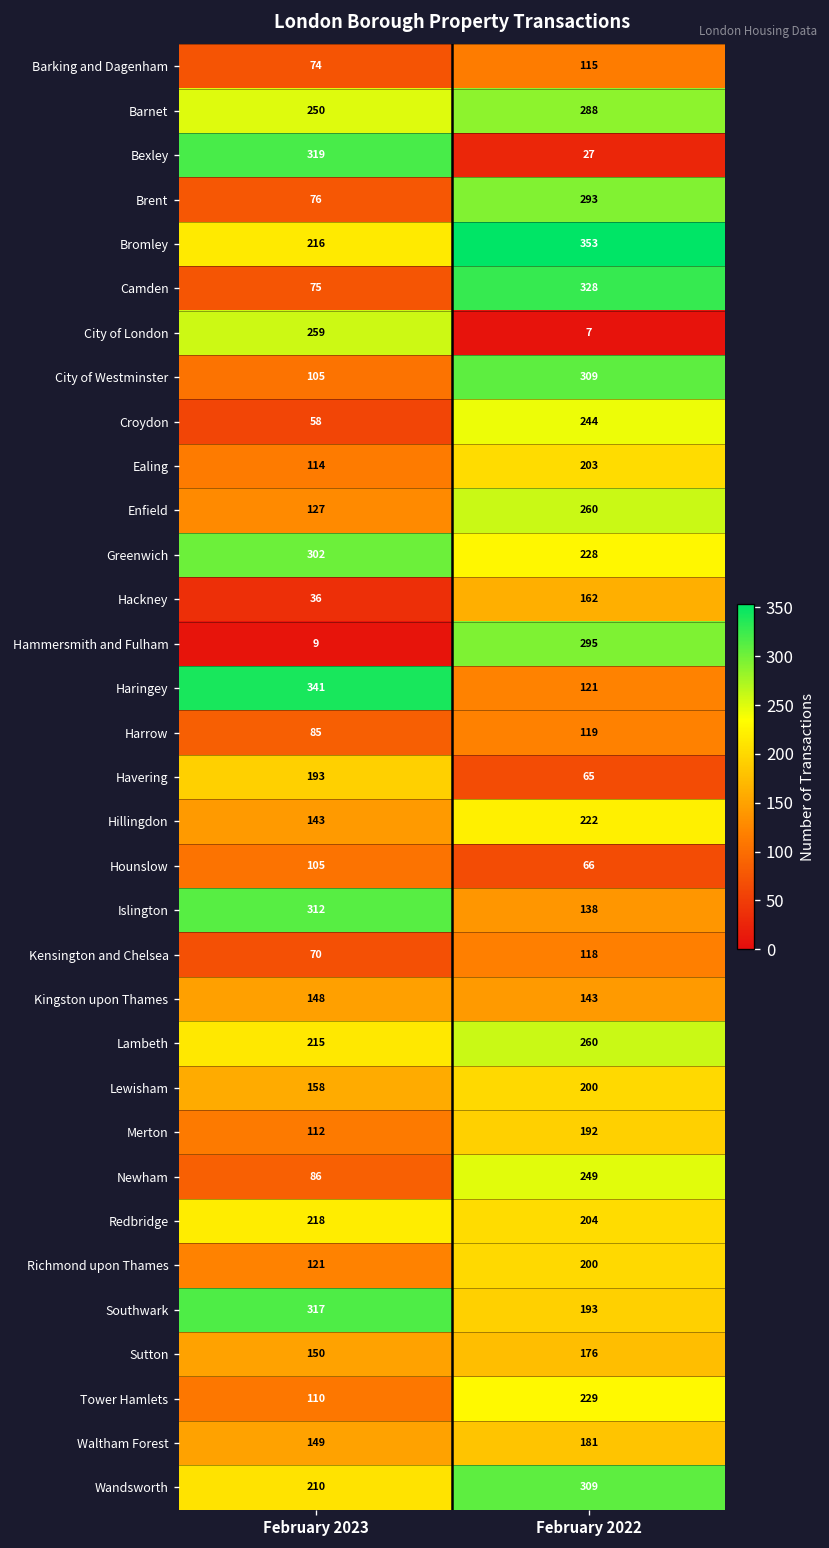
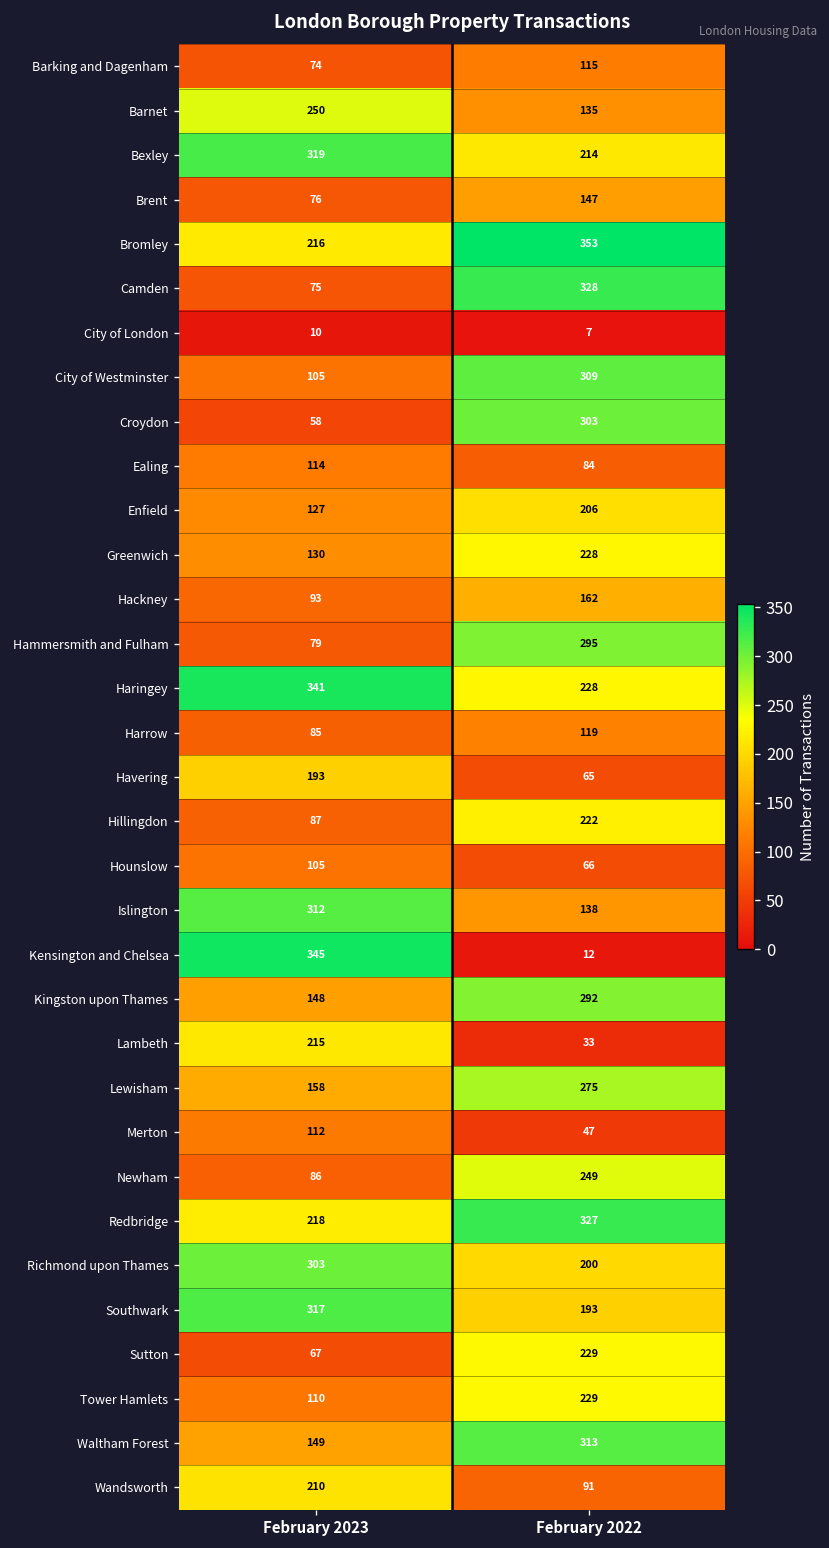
  {
    "Barking and Dagenham": {
      "February 2023": 74,
      "February 2022": 115
    },
    "Barnet": {
      "February 2023": 250,
-     "February 2022": 288
+     "February 2022": 135
    },
    "Bexley": {
      "February 2023": 319,
-     "February 2022": 27
+     "February 2022": 214
    },
    "Brent": {
      "February 2023": 76,
-     "February 2022": 293
+     "February 2022": 147
    },
    "Bromley": {
      "February 2023": 216,
      "February 2022": 353
    },
    "Camden": {
      "February 2023": 75,
      "February 2022": 328
    },
    "City of London": {
-     "February 2023": 259,
+     "February 2023": 10,
      "February 2022": 7
    },
    "City of Westminster": {
      "February 2023": 105,
      "February 2022": 309
    },
    "Croydon": {
      "February 2023": 58,
-     "February 2022": 244
+     "February 2022": 303
    },
    "Ealing": {
      "February 2023": 114,
-     "February 2022": 203
+     "February 2022": 84
    },
    "Enfield": {
      "February 2023": 127,
-     "February 2022": 260
+     "February 2022": 206
    },
    "Greenwich": {
-     "February 2023": 302,
+     "February 2023": 130,
      "February 2022": 228
    },
    "Hackney": {
-     "February 2023": 36,
+     "February 2023": 93,
      "February 2022": 162
    },
    "Hammersmith and Fulham": {
-     "February 2023": 9,
+     "February 2023": 79,
      "February 2022": 295
    },
    "Haringey": {
      "February 2023": 341,
-     "February 2022": 121
+     "February 2022": 228
    },
    "Harrow": {
      "February 2023": 85,
      "February 2022": 119
    },
    "Havering": {
      "February 2023": 193,
      "February 2022": 65
    },
    "Hillingdon": {
-     "February 2023": 143,
+     "February 2023": 87,
      "February 2022": 222
    },
    "Hounslow": {
      "February 2023": 105,
      "February 2022": 66
    },
    "Islington": {
      "February 2023": 312,
      "February 2022": 138
    },
    "Kensington and Chelsea": {
-     "February 2023": 70,
-     "February 2022": 118
+     "February 2023": 345,
+     "February 2022": 12
    },
    "Kingston upon Thames": {
      "February 2023": 148,
-     "February 2022": 143
+     "February 2022": 292
    },
    "Lambeth": {
      "February 2023": 215,
-     "February 2022": 260
+     "February 2022": 33
    },
    "Lewisham": {
      "February 2023": 158,
-     "February 2022": 200
+     "February 2022": 275
    },
    "Merton": {
      "February 2023": 112,
-     "February 2022": 192
+     "February 2022": 47
    },
    "Newham": {
      "February 2023": 86,
      "February 2022": 249
    },
    "Redbridge": {
      "February 2023": 218,
-     "February 2022": 204
+     "February 2022": 327
    },
    "Richmond upon Thames": {
-     "February 2023": 121,
+     "February 2023": 303,
      "February 2022": 200
    },
    "Southwark": {
      "February 2023": 317,
      "February 2022": 193
    },
    "Sutton": {
-     "February 2023": 150,
-     "February 2022": 176
+     "February 2023": 67,
+     "February 2022": 229
    },
    "Tower Hamlets": {
      "February 2023": 110,
      "February 2022": 229
    },
    "Waltham Forest": {
      "February 2023": 149,
-     "February 2022": 181
+     "February 2022": 313
    },
    "Wandsworth": {
      "February 2023": 210,
-     "February 2022": 309
+     "February 2022": 91
    }
  }
